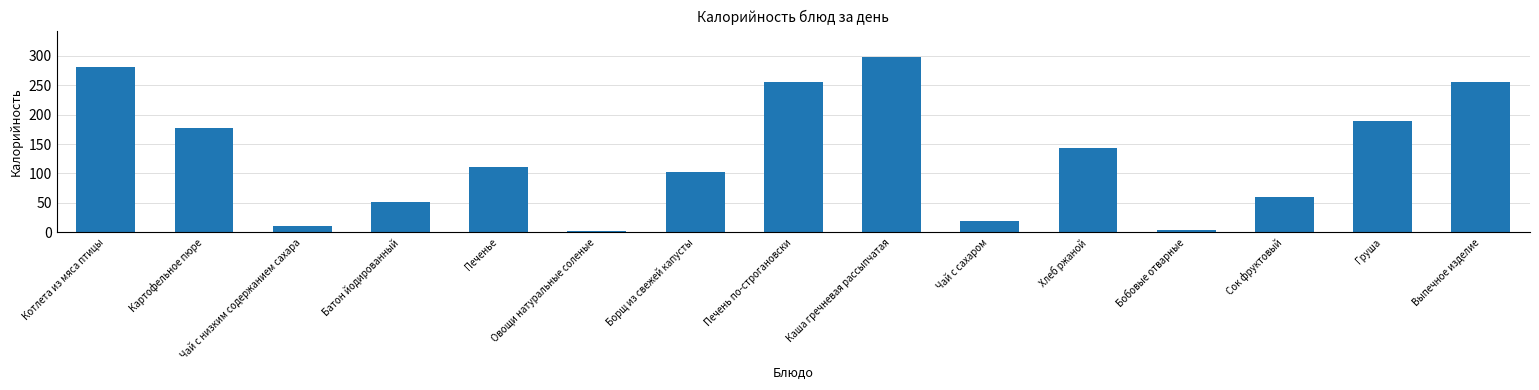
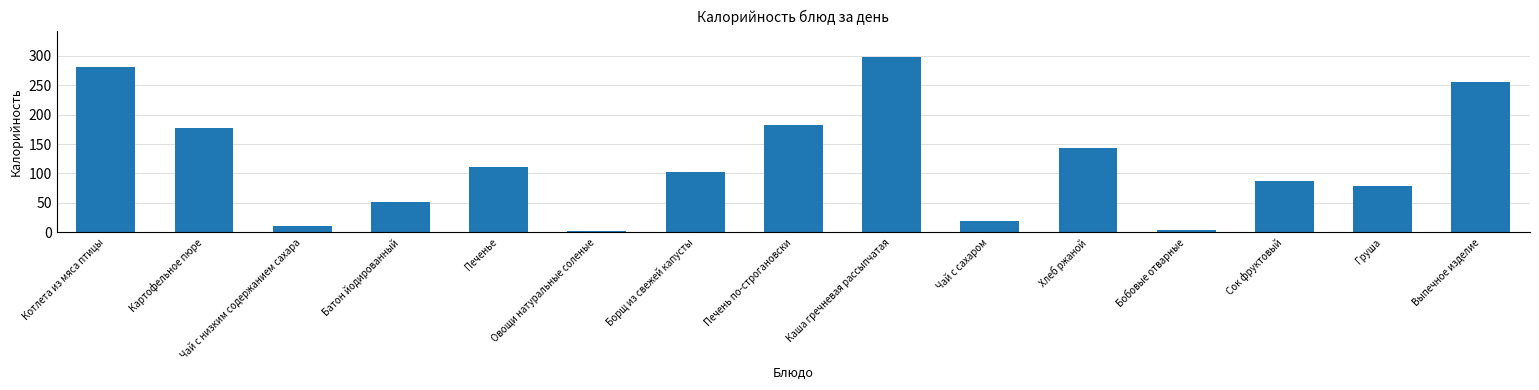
  {
    "Котлета из мяса птицы": 280,
    "Картофельное пюре": 180,
    "Чай с низким содержанием сахара": 10,
    "Батон йодированный": 50,
    "Печенье": 110,
    "Борщ из свежей капусты": 100,
-   "Печень по-строгановски": 260,
+   "Печень по-строгановски": 180,
    "Каша гречневая рассыпчатая": 300,
    "Чай с сахаром": 20,
    "Хлеб ржаной": 140,
-   "Сок фруктовый": 60,
-   "Груша": 190,
+   "Сок фруктовый": 90,
+   "Груша": 80,
    "Выпечное изделие": 260
  }
